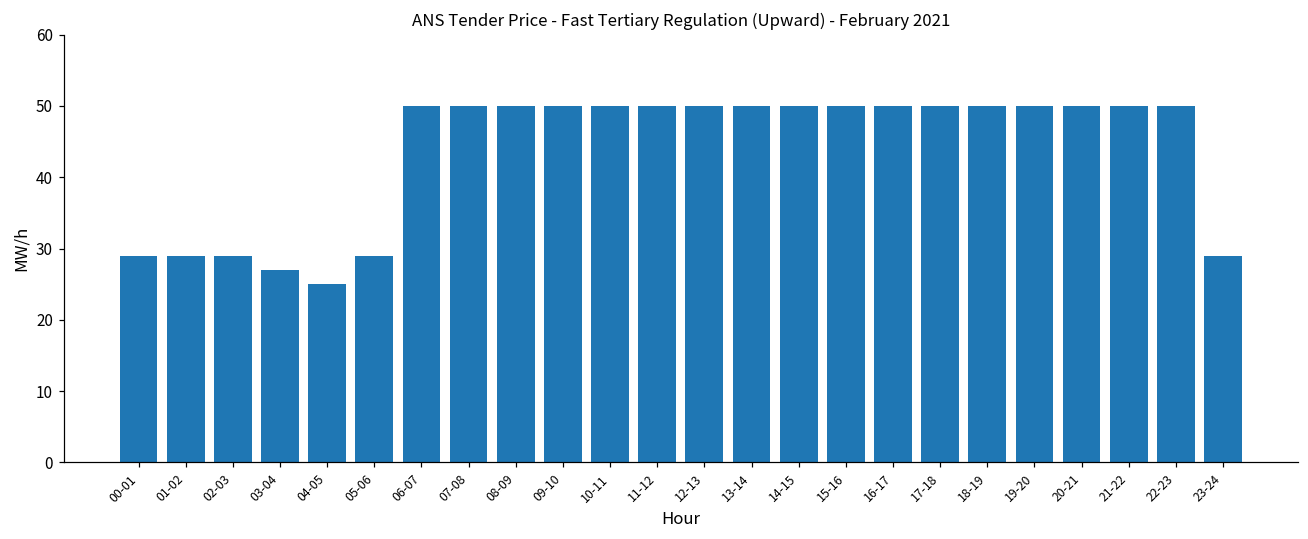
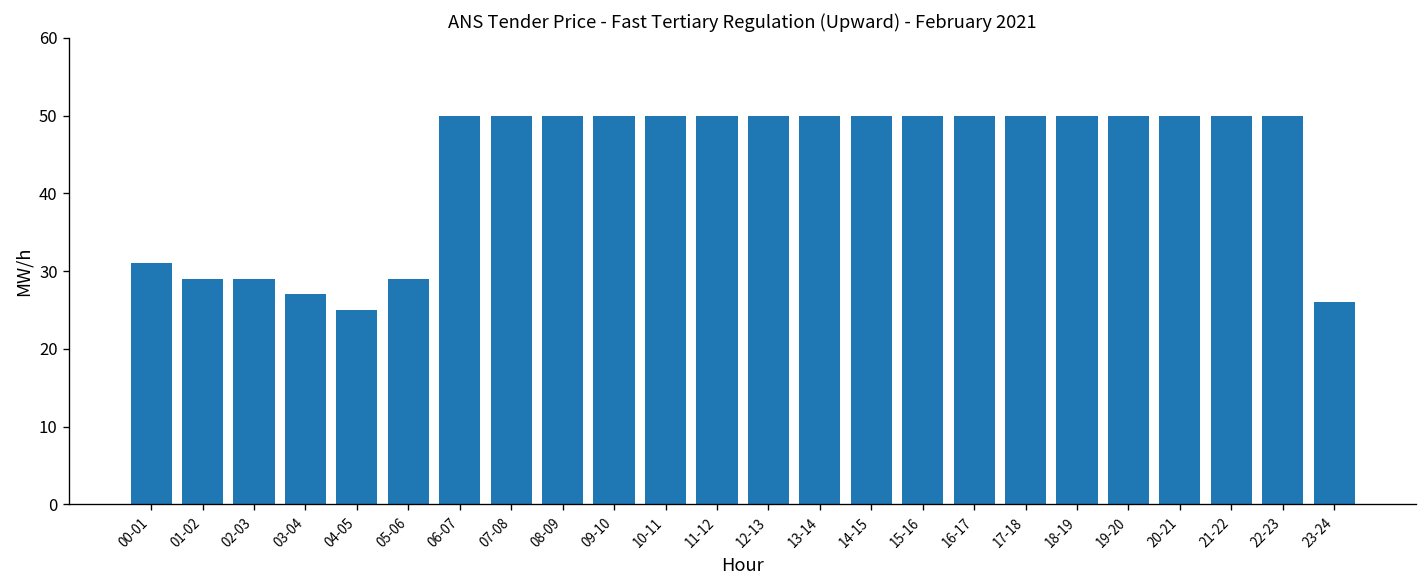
  {
-   "00-01": 29,
+   "00-01": 31,
    "01-02": 29,
    "02-03": 29,
    "03-04": 27,
    "04-05": 25,
    "05-06": 29,
    "06-07": 50,
    "07-08": 50,
    "08-09": 50,
    "09-10": 50,
    "10-11": 50,
    "11-12": 50,
    "12-13": 50,
    "13-14": 50,
    "14-15": 50,
    "15-16": 50,
    "16-17": 50,
    "17-18": 50,
    "18-19": 50,
    "19-20": 50,
    "20-21": 50,
    "21-22": 50,
    "22-23": 50,
-   "23-24": 29
+   "23-24": 26
  }
